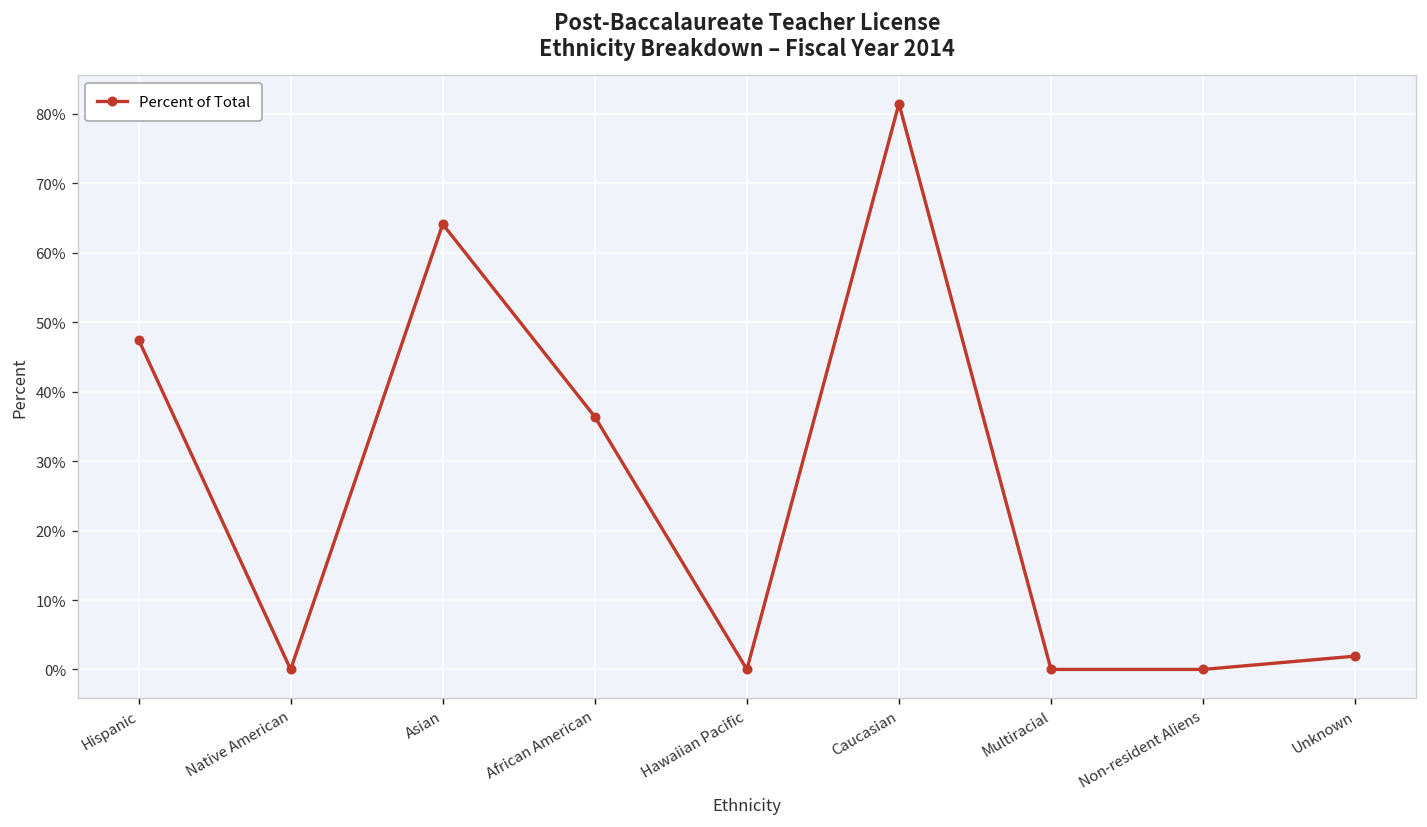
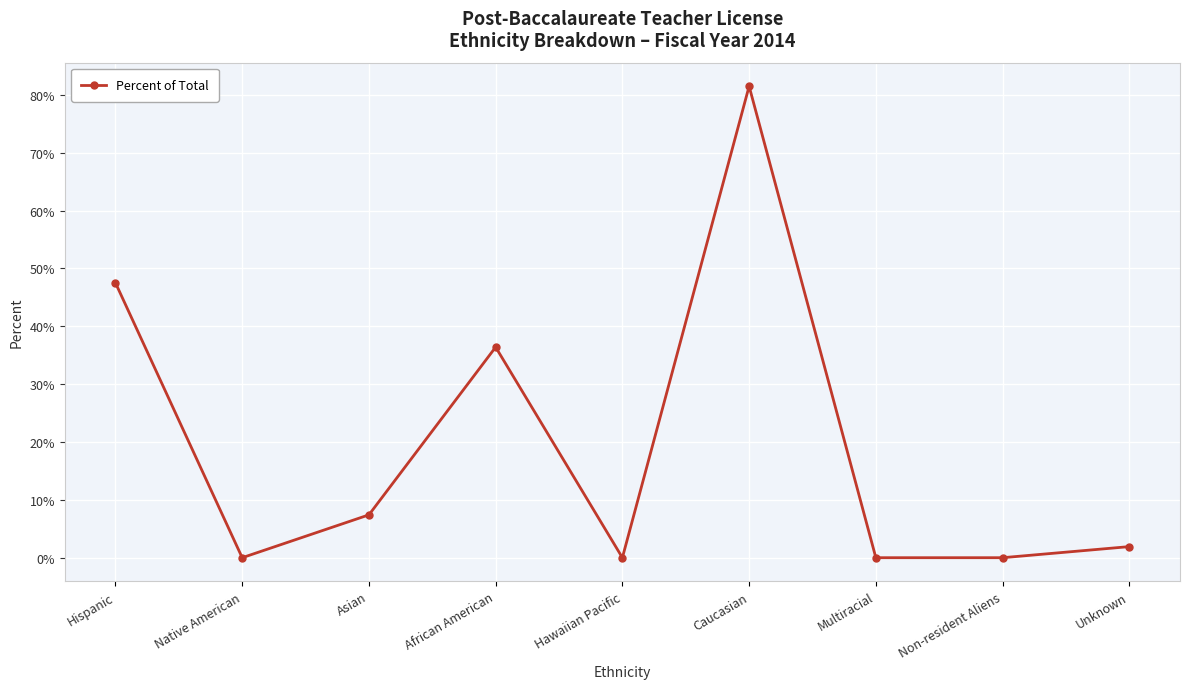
  {
    "Hispanic": "48%",
    "Native American": "0%",
-   "Asian": "64%",
+   "Asian": "7%",
    "African American": "36%",
    "Hawaiian Pacific": "0%",
    "Caucasian": "81%",
    "Multiracial": "0%",
    "Non-resident Aliens": "0%",
    "Unknown": "2%"
  }
